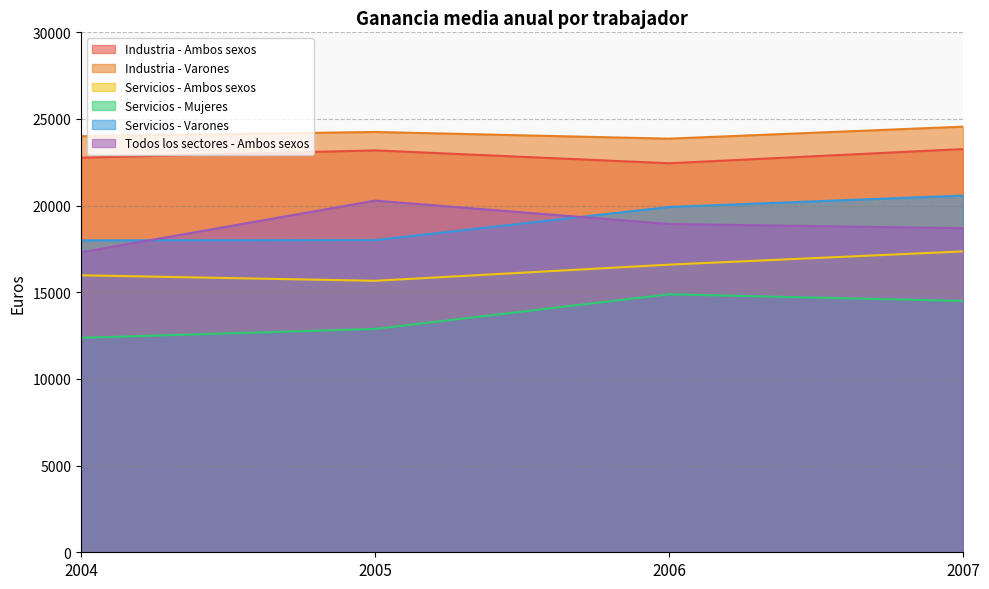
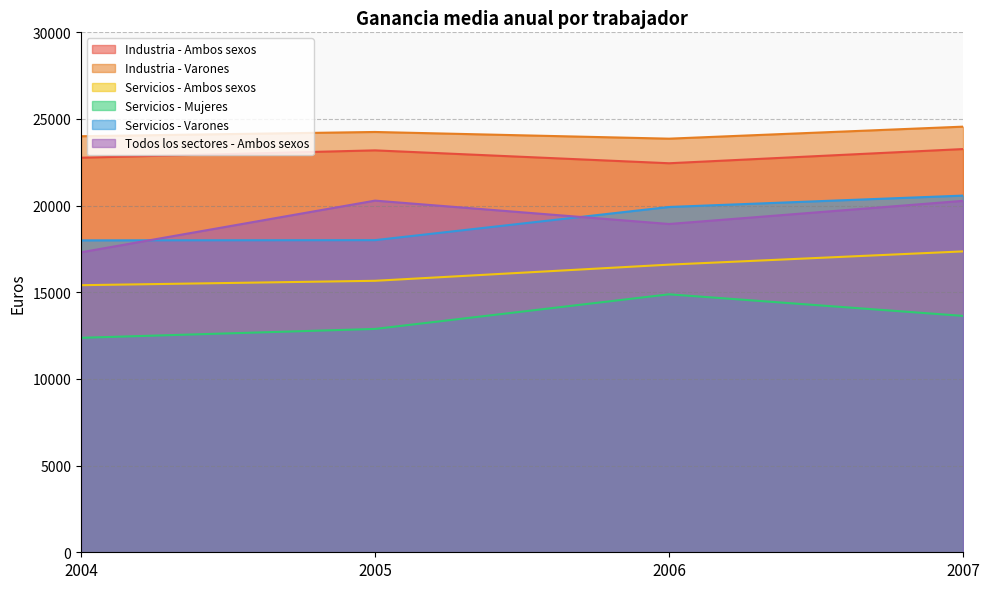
  {
    "Servicios - Ambos sexos": {
-     "2004": 16000,
+     "2004": 15400,
      "2005": 15700,
      "2006": 16600,
      "2007": 17400
    },
    "Servicios - Mujeres": {
      "2004": 12400,
      "2005": 12900,
      "2006": 14900,
-     "2007": 14500
+     "2007": 13600
    },
    "Servicios - Varones": {
      "2004": 18000,
      "2005": 18000,
      "2006": 19900,
      "2007": 20600
    },
    "Todos los sectores - Ambos sexos": {
      "2004": 17300,
      "2005": 20300,
      "2006": 18900,
-     "2007": 18700
+     "2007": 20300
    }
  }
